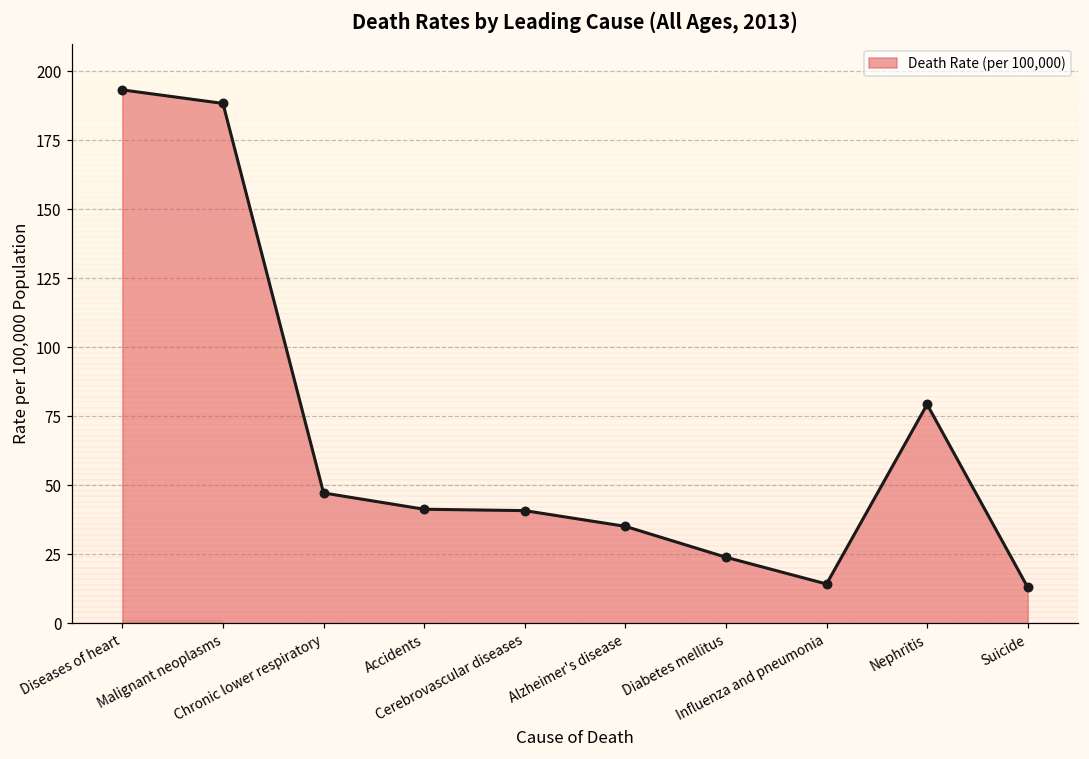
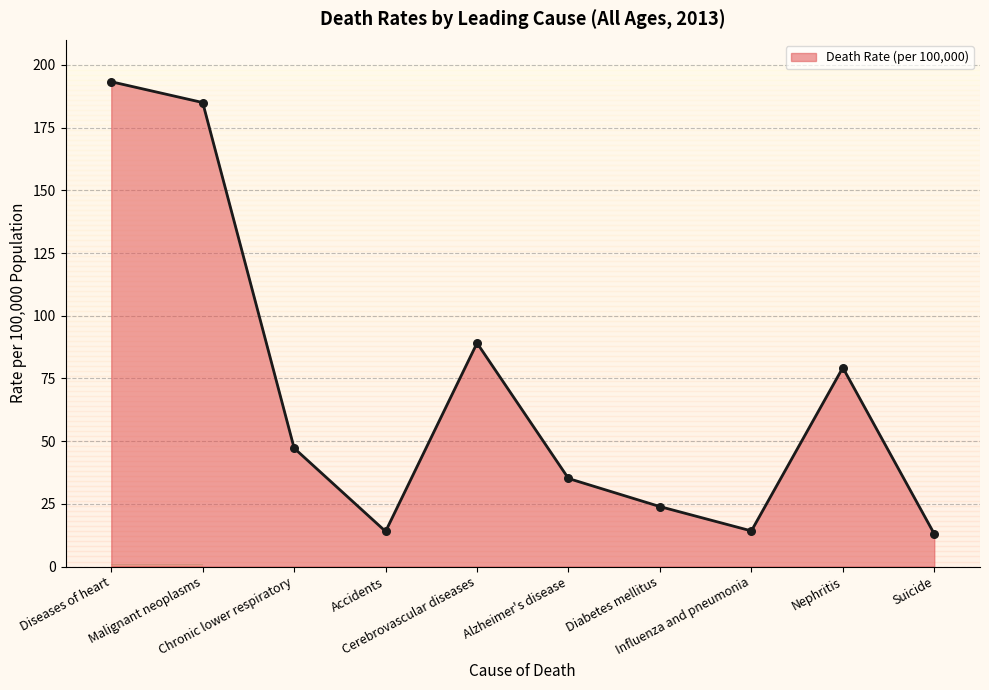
  {
    "Diseases of heart": 193,
-   "Malignant neoplasms": 188,
+   "Malignant neoplasms": 185,
    "Chronic lower respiratory": 47,
-   "Accidents": 41,
-   "Cerebrovascular diseases": 41,
+   "Accidents": 14,
+   "Cerebrovascular diseases": 89,
    "Alzheimer's disease": 35,
    "Diabetes mellitus": 24,
    "Influenza and pneumonia": 14,
    "Nephritis": 79,
    "Suicide": 13
  }
